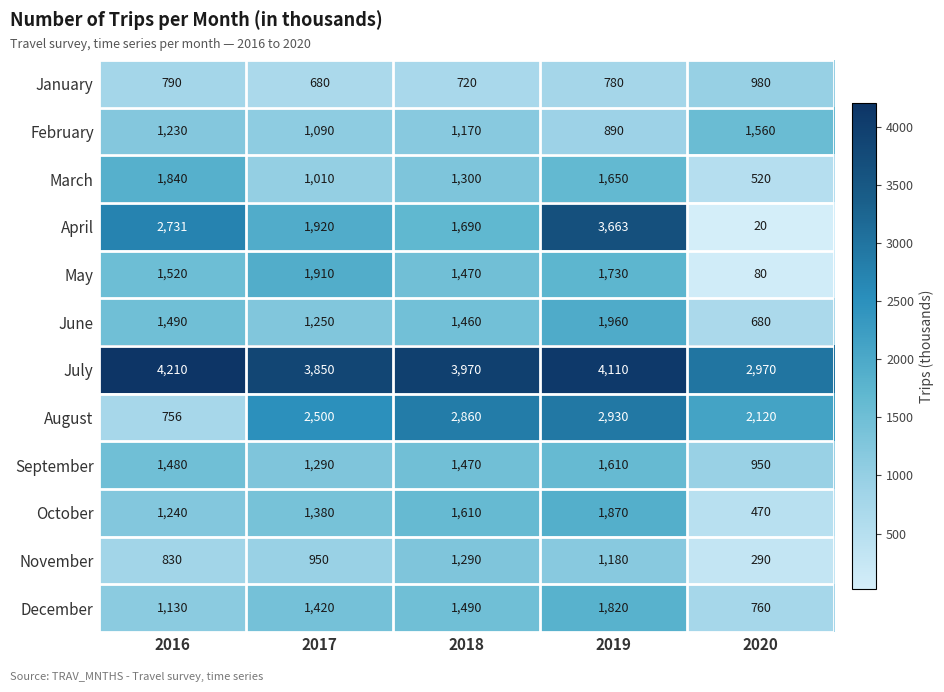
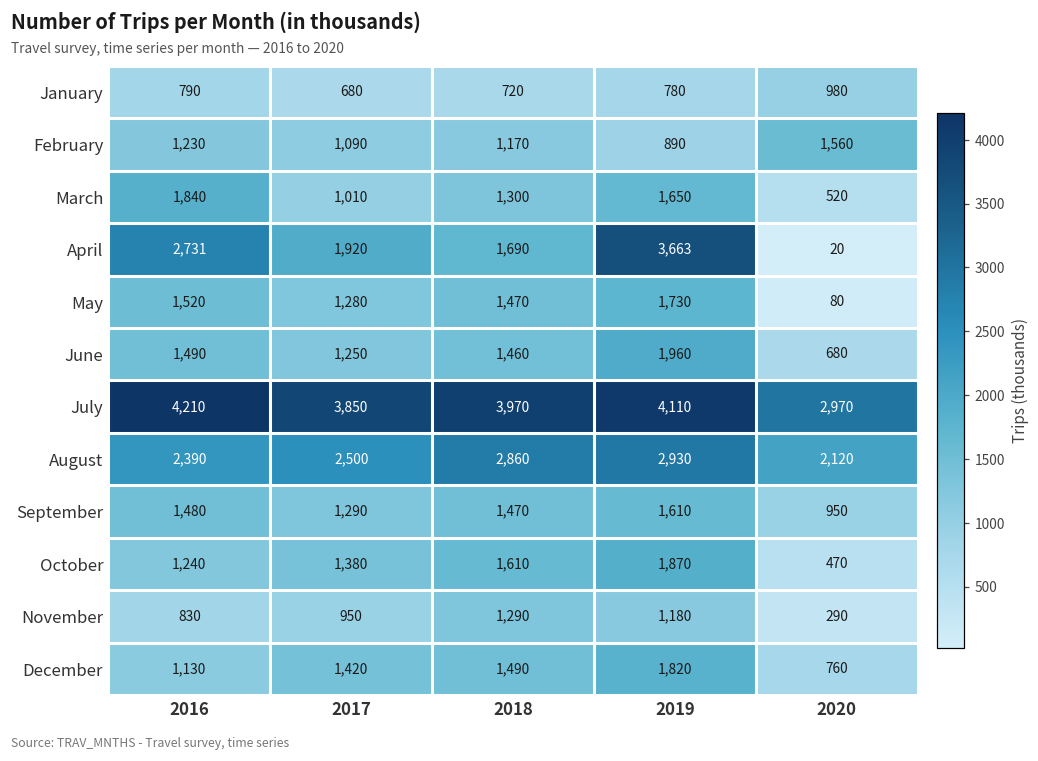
  {
    "January": {
      "2016": "790",
      "2017": "680",
      "2018": "720",
      "2019": "780",
      "2020": "980"
    },
    "February": {
      "2016": "1,230",
      "2017": "1,090",
      "2018": "1,170",
      "2019": "890",
      "2020": "1,560"
    },
    "March": {
      "2016": "1,840",
      "2017": "1,010",
      "2018": "1,300",
      "2019": "1,650",
      "2020": "520"
    },
    "April": {
      "2016": "2,731",
      "2017": "1,920",
      "2018": "1,690",
      "2019": "3,663",
      "2020": "20"
    },
    "May": {
      "2016": "1,520",
-     "2017": "1,910",
+     "2017": "1,280",
      "2018": "1,470",
      "2019": "1,730",
      "2020": "80"
    },
    "June": {
      "2016": "1,490",
      "2017": "1,250",
      "2018": "1,460",
      "2019": "1,960",
      "2020": "680"
    },
    "July": {
      "2016": "4,210",
      "2017": "3,850",
      "2018": "3,970",
      "2019": "4,110",
      "2020": "2,970"
    },
    "August": {
-     "2016": "756",
+     "2016": "2,390",
      "2017": "2,500",
      "2018": "2,860",
      "2019": "2,930",
      "2020": "2,120"
    },
    "September": {
      "2016": "1,480",
      "2017": "1,290",
      "2018": "1,470",
      "2019": "1,610",
      "2020": "950"
    },
    "October": {
      "2016": "1,240",
      "2017": "1,380",
      "2018": "1,610",
      "2019": "1,870",
      "2020": "470"
    },
    "November": {
      "2016": "830",
      "2017": "950",
      "2018": "1,290",
      "2019": "1,180",
      "2020": "290"
    },
    "December": {
      "2016": "1,130",
      "2017": "1,420",
      "2018": "1,490",
      "2019": "1,820",
      "2020": "760"
    }
  }
